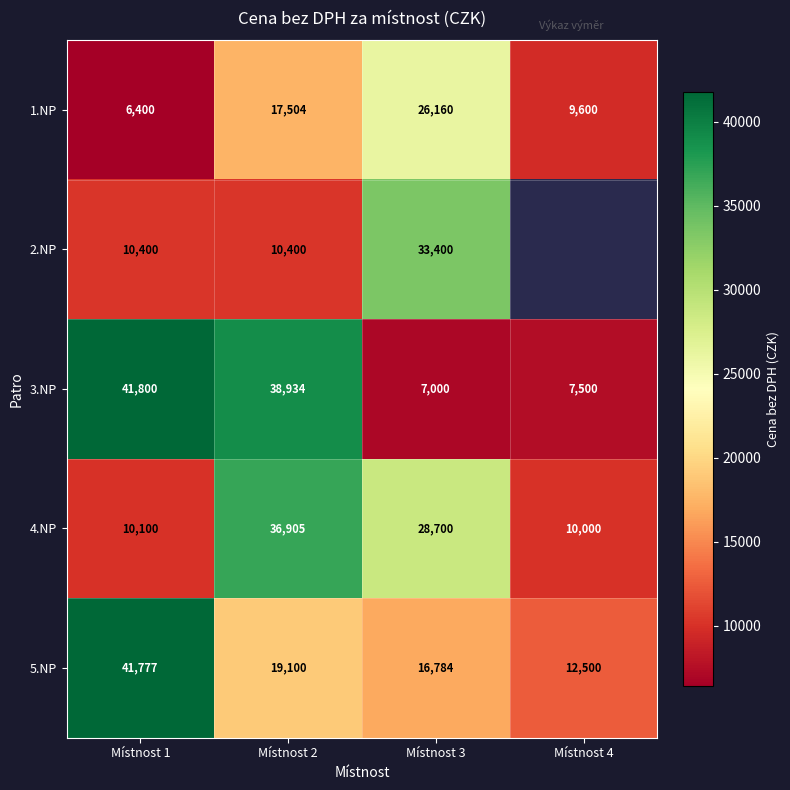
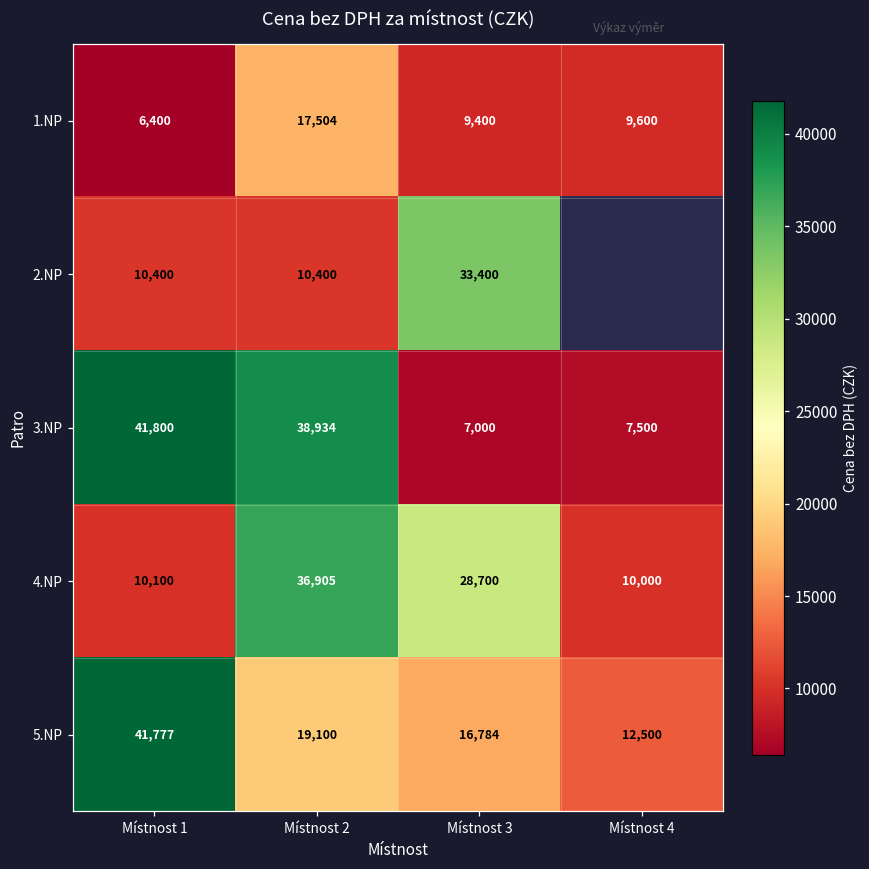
  {
    "1.NP": {
      "Místnost 1": "6,400",
      "Místnost 2": "17,504",
-     "Místnost 3": "26,160",
+     "Místnost 3": "9,400",
      "Místnost 4": "9,600"
    },
    "2.NP": {
      "Místnost 1": "10,400",
      "Místnost 2": "10,400",
      "Místnost 3": "33,400"
    },
    "3.NP": {
      "Místnost 1": "41,800",
      "Místnost 2": "38,934",
      "Místnost 3": "7,000",
      "Místnost 4": "7,500"
    },
    "4.NP": {
      "Místnost 1": "10,100",
      "Místnost 2": "36,905",
      "Místnost 3": "28,700",
      "Místnost 4": "10,000"
    },
    "5.NP": {
      "Místnost 1": "41,777",
      "Místnost 2": "19,100",
      "Místnost 3": "16,784",
      "Místnost 4": "12,500"
    }
  }
